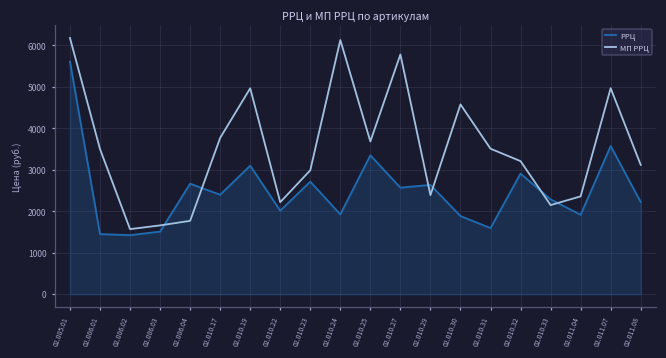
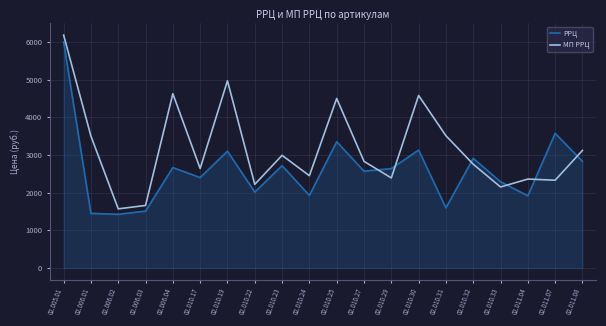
  {
    "РРЦ": {
-     "02.005.01": 5600,
+     "02.005.01": 6000,
      "02.006.01": 1500,
      "02.006.02": 1400,
      "02.006.03": 1500,
      "02.006.04": 2700,
      "02.010.17": 2400,
      "02.010.19": 3100,
      "02.010.22": 2000,
      "02.010.23": 2700,
      "02.010.24": 1900,
      "02.010.25": 3400,
      "02.010.27": 2600,
      "02.010.29": 2600,
-     "02.010.30": 1900,
+     "02.010.30": 3100,
      "02.010.31": 1600,
      "02.010.32": 2900,
      "02.010.33": 2300,
      "02.011.04": 1900,
      "02.011.07": 3600,
-     "02.011.08": 2200
+     "02.011.08": 2800
    },
    "МП РРЦ": {
      "02.005.01": 6200,
      "02.006.01": 3500,
      "02.006.02": 1600,
      "02.006.03": 1700,
-     "02.006.04": 1800,
-     "02.010.17": 3800,
+     "02.006.04": 4600,
+     "02.010.17": 2600,
      "02.010.19": 5000,
      "02.010.22": 2200,
      "02.010.23": 3000,
-     "02.010.24": 6100,
-     "02.010.25": 3700,
-     "02.010.27": 5800,
+     "02.010.24": 2500,
+     "02.010.25": 4500,
+     "02.010.27": 2800,
      "02.010.29": 2400,
      "02.010.30": 4600,
      "02.010.31": 3500,
-     "02.010.32": 3200,
+     "02.010.32": 2800,
      "02.010.33": 2200,
      "02.011.04": 2400,
-     "02.011.07": 5000,
+     "02.011.07": 2300,
      "02.011.08": 3100
    }
  }
